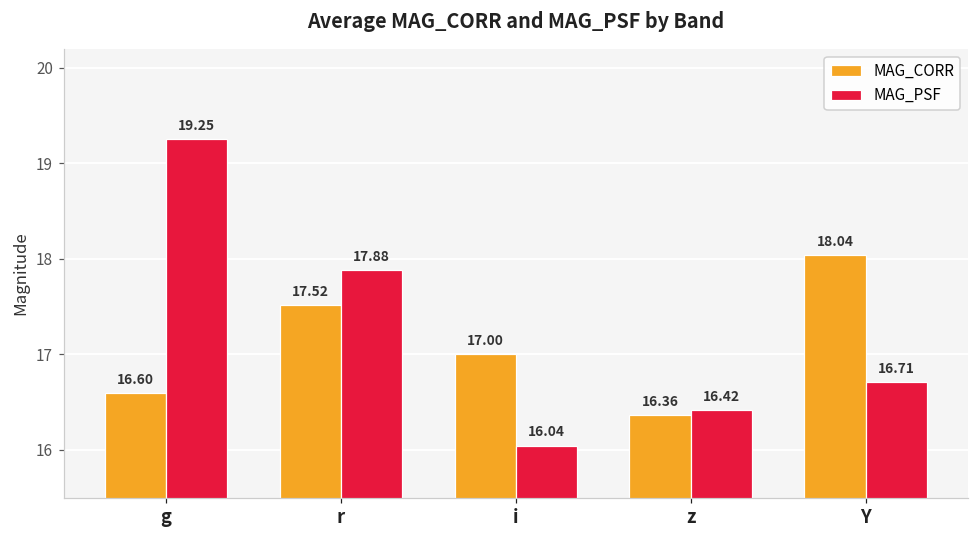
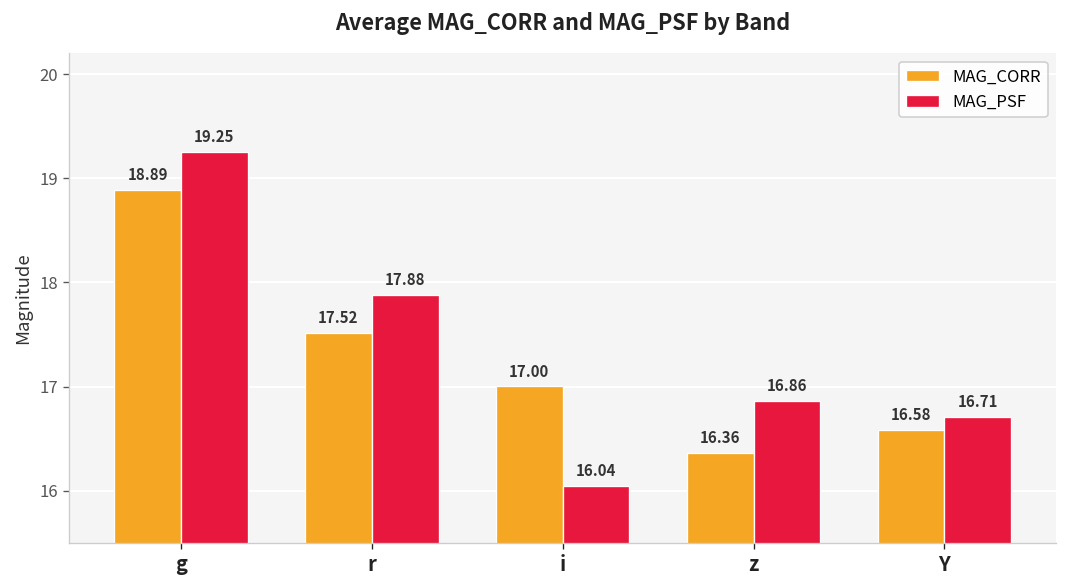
  {
    "MAG_CORR": {
-     "g": 16.60,
+     "g": 18.89,
      "r": 17.52,
      "i": 17.00,
      "z": 16.36,
-     "Y": 18.04
+     "Y": 16.58
    },
    "MAG_PSF": {
      "g": 19.25,
      "r": 17.88,
      "i": 16.04,
-     "z": 16.42,
+     "z": 16.86,
      "Y": 16.71
    }
  }
